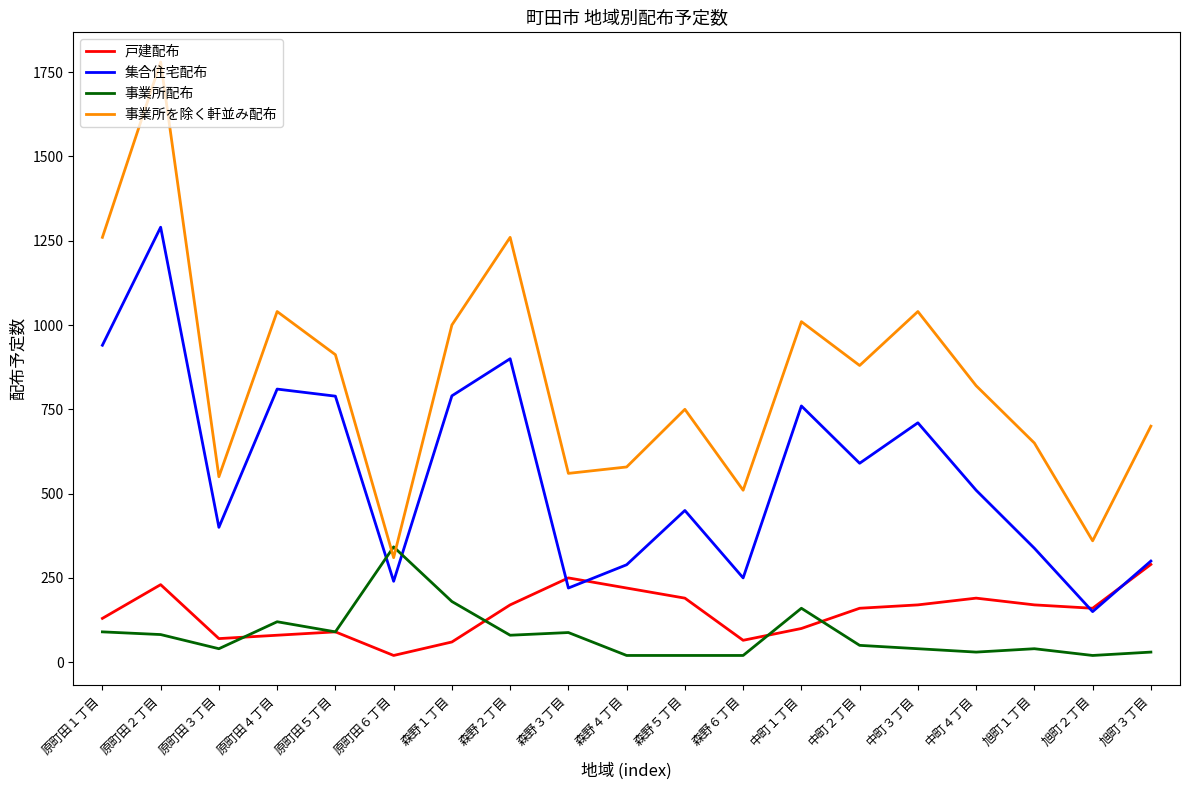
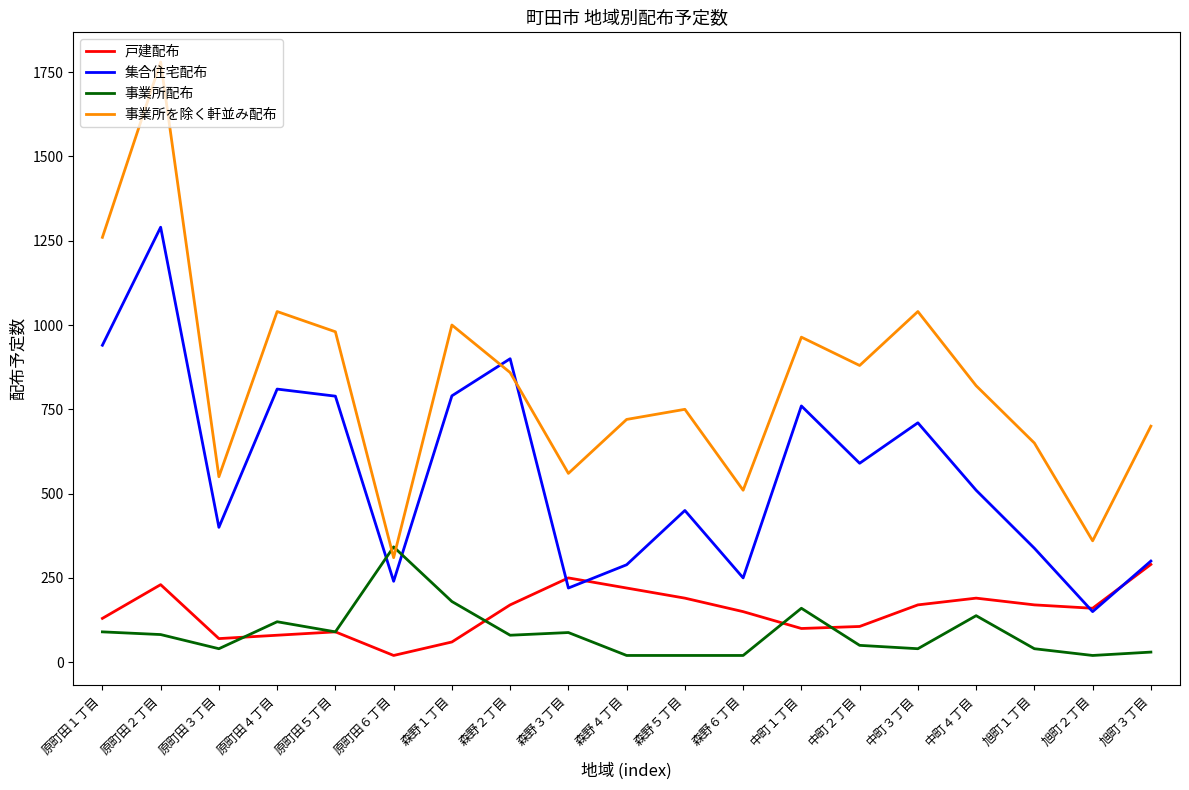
  {
    "戸建配布": {
      "原町田１丁目": 130,
      "原町田２丁目": 230,
      "原町田３丁目": 70,
      "原町田４丁目": 80,
      "原町田６丁目": 20,
      "森野１丁目": 60,
      "森野２丁目": 170,
      "森野３丁目": 250,
      "森野４丁目": 220,
      "森野５丁目": 190,
-     "森野６丁目": 70,
+     "森野６丁目": 150,
      "中町１丁目": 100,
-     "中町２丁目": 160,
+     "中町２丁目": 110,
      "中町３丁目": 170,
      "中町４丁目": 190,
      "旭町１丁目": 170,
      "旭町２丁目": 160,
      "旭町３丁目": 290
    },
    "集合住宅配布": {
      "原町田１丁目": 940,
      "原町田２丁目": 1290,
      "原町田３丁目": 400,
      "原町田４丁目": 810,
      "原町田５丁目": 790,
      "原町田６丁目": 240,
      "森野１丁目": 790,
      "森野２丁目": 900,
      "森野３丁目": 220,
      "森野４丁目": 290,
      "森野５丁目": 450,
      "森野６丁目": 250,
      "中町１丁目": 760,
      "中町２丁目": 590,
      "中町３丁目": 710,
      "中町４丁目": 510,
      "旭町１丁目": 340,
      "旭町２丁目": 150,
      "旭町３丁目": 300
    },
    "事業所配布": {
      "原町田１丁目": 90,
      "原町田２丁目": 80,
      "原町田３丁目": 40,
      "原町田４丁目": 120,
      "原町田６丁目": 340,
      "森野１丁目": 180,
      "森野２丁目": 80,
      "森野３丁目": 90,
      "森野４丁目": 20,
      "森野５丁目": 20,
      "森野６丁目": 20,
      "中町１丁目": 160,
      "中町２丁目": 50,
      "中町３丁目": 40,
-     "中町４丁目": 30,
+     "中町４丁目": 140,
      "旭町１丁目": 40,
      "旭町２丁目": 20,
      "旭町３丁目": 30
    },
    "事業所を除く軒並み配布": {
      "原町田１丁目": 1260,
      "原町田３丁目": 550,
      "原町田４丁目": 1040,
-     "原町田５丁目": 910,
+     "原町田５丁目": 980,
      "原町田６丁目": 310,
      "森野１丁目": 1000,
-     "森野２丁目": 1260,
+     "森野２丁目": 860,
      "森野３丁目": 560,
-     "森野４丁目": 580,
+     "森野４丁目": 720,
      "森野５丁目": 750,
      "森野６丁目": 510,
-     "中町１丁目": 1010,
+     "中町１丁目": 960,
      "中町２丁目": 880,
      "中町３丁目": 1040,
      "中町４丁目": 820,
      "旭町１丁目": 650,
      "旭町２丁目": 360,
      "旭町３丁目": 700
    }
  }
